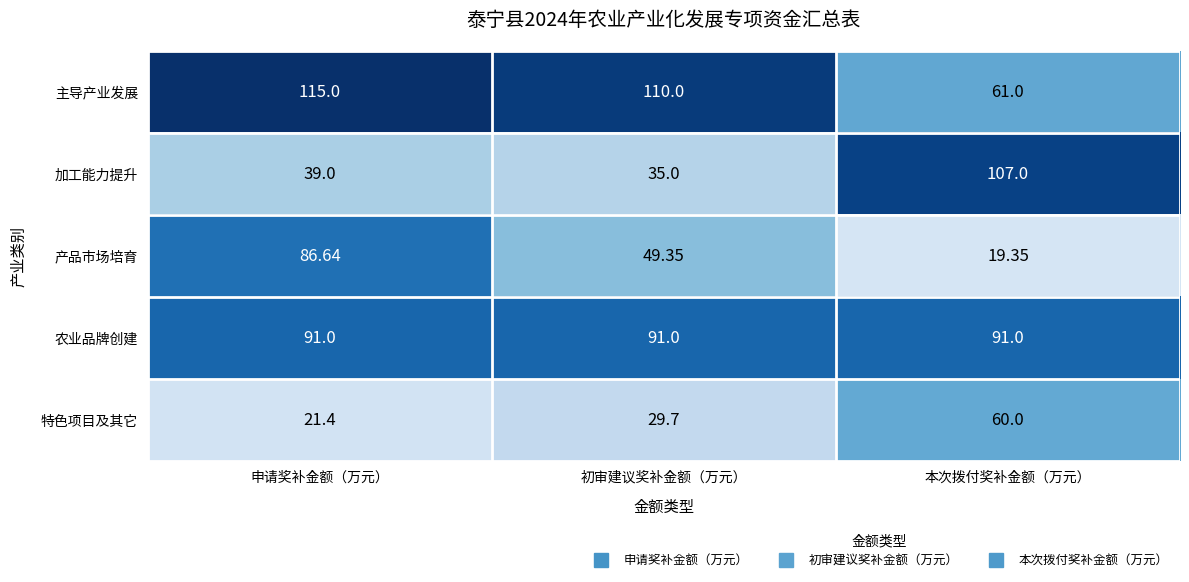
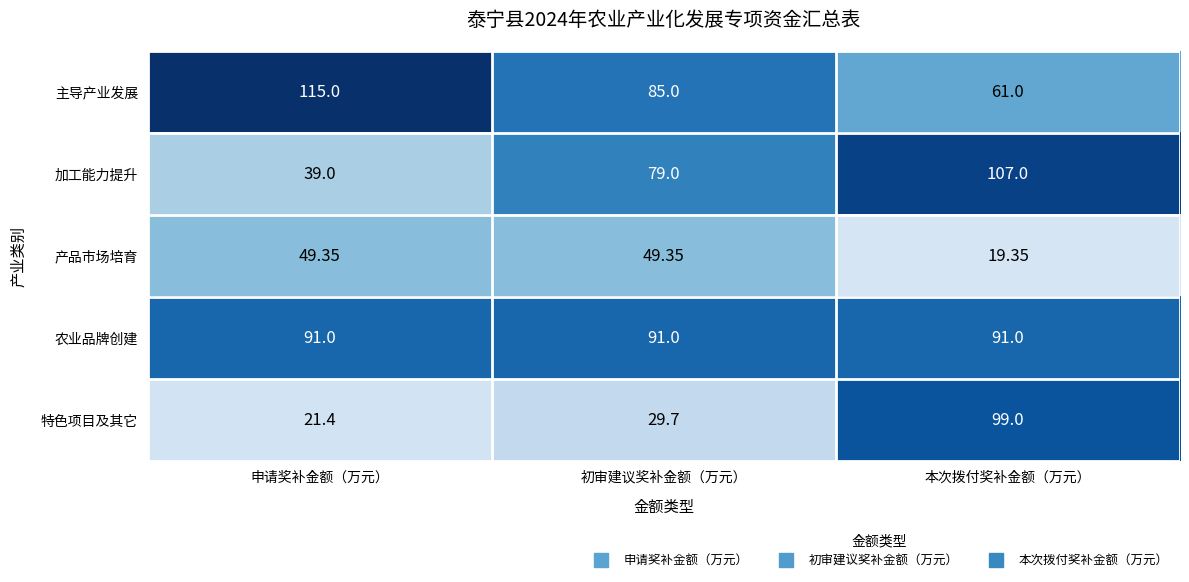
  {
    "主导产业发展": {
      "申请奖补金额（万元）": 115.0,
-     "初审建议奖补金额（万元）": 110.0,
+     "初审建议奖补金额（万元）": 85.0,
      "本次拨付奖补金额（万元）": 61.0
    },
    "加工能力提升": {
      "申请奖补金额（万元）": 39.0,
-     "初审建议奖补金额（万元）": 35.0,
+     "初审建议奖补金额（万元）": 79.0,
      "本次拨付奖补金额（万元）": 107.0
    },
    "产品市场培育": {
-     "申请奖补金额（万元）": 86.64,
+     "申请奖补金额（万元）": 49.35,
      "初审建议奖补金额（万元）": 49.35,
      "本次拨付奖补金额（万元）": 19.35
    },
    "农业品牌创建": {
      "申请奖补金额（万元）": 91.0,
      "初审建议奖补金额（万元）": 91.0,
      "本次拨付奖补金额（万元）": 91.0
    },
    "特色项目及其它": {
      "申请奖补金额（万元）": 21.4,
      "初审建议奖补金额（万元）": 29.7,
-     "本次拨付奖补金额（万元）": 60.0
+     "本次拨付奖补金额（万元）": 99.0
    }
  }
